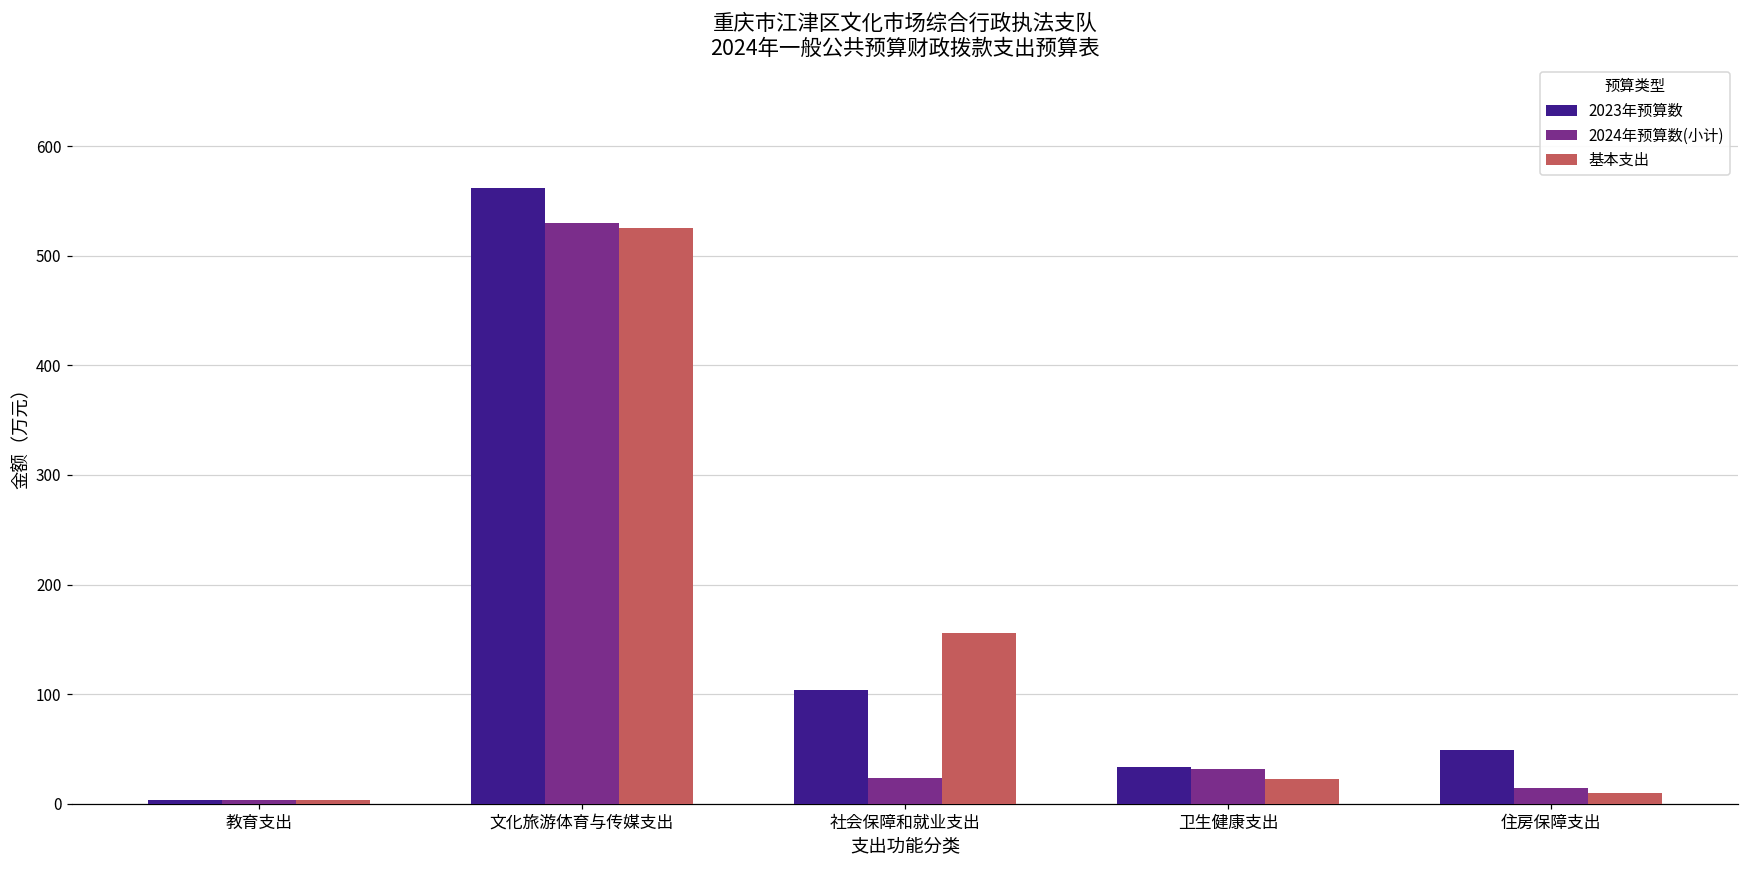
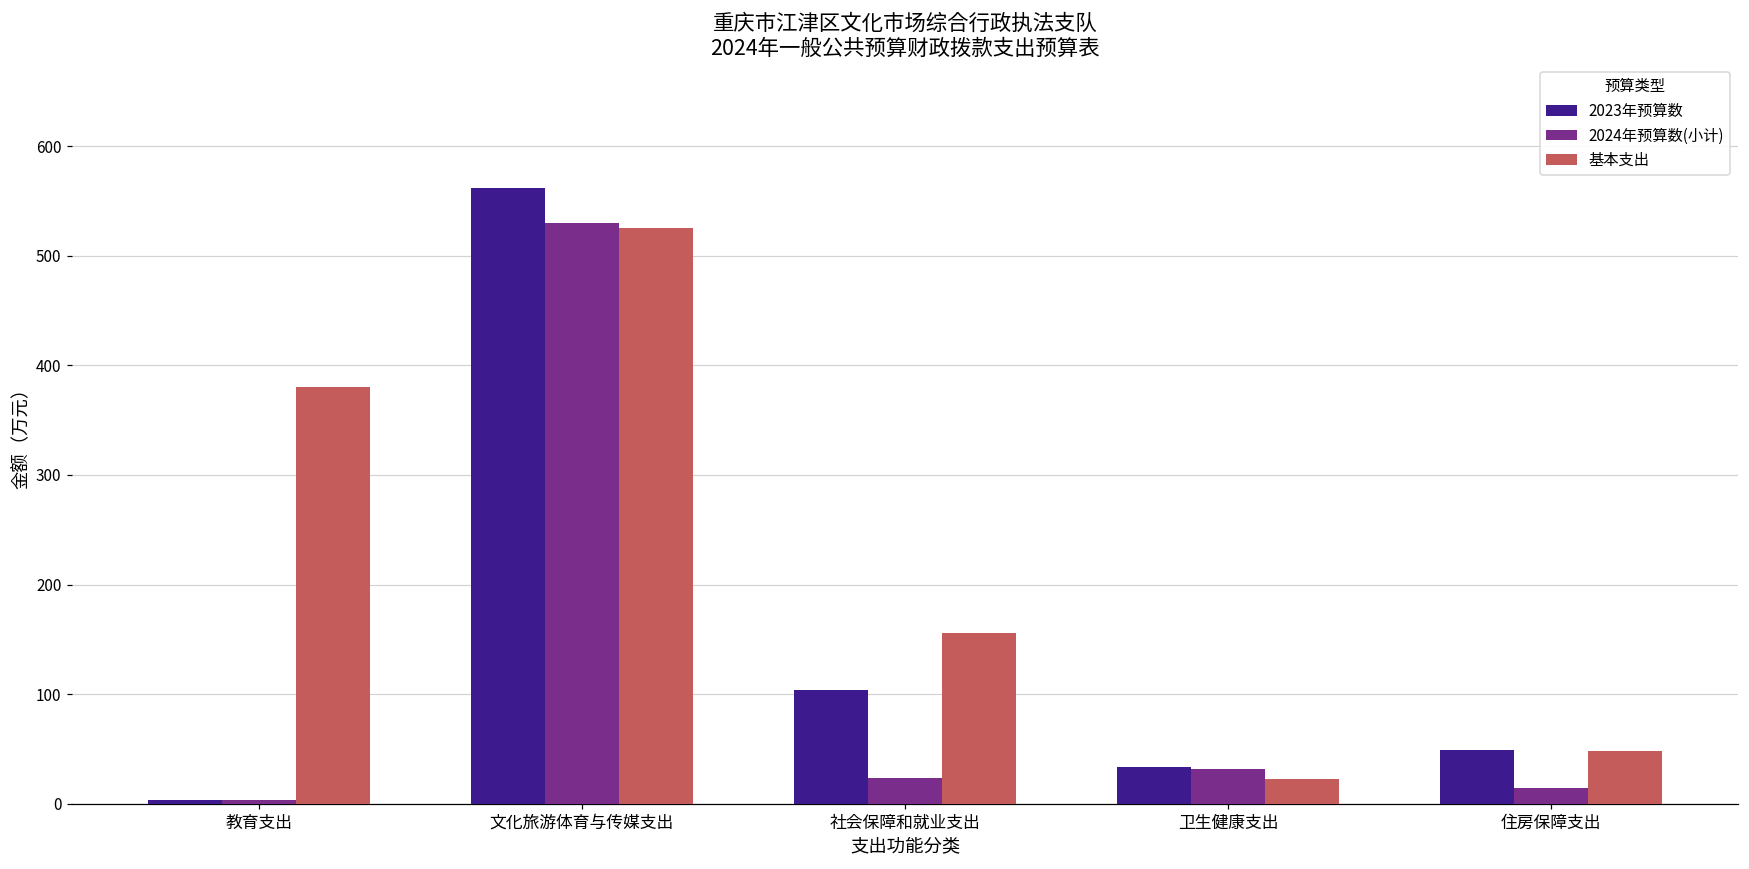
  {
    "2023年预算数": {
      "教育支出": 0,
      "文化旅游体育与传媒支出": 560,
      "社会保障和就业支出": 100,
      "卫生健康支出": 30,
      "住房保障支出": 50
    },
    "2024年预算数(小计)": {
      "教育支出": 0,
      "文化旅游体育与传媒支出": 530,
      "社会保障和就业支出": 20,
      "卫生健康支出": 30,
      "住房保障支出": 10
    },
    "基本支出": {
-     "教育支出": 0,
+     "教育支出": 380,
      "文化旅游体育与传媒支出": 530,
      "社会保障和就业支出": 160,
      "卫生健康支出": 20,
-     "住房保障支出": 10
+     "住房保障支出": 50
    }
  }
